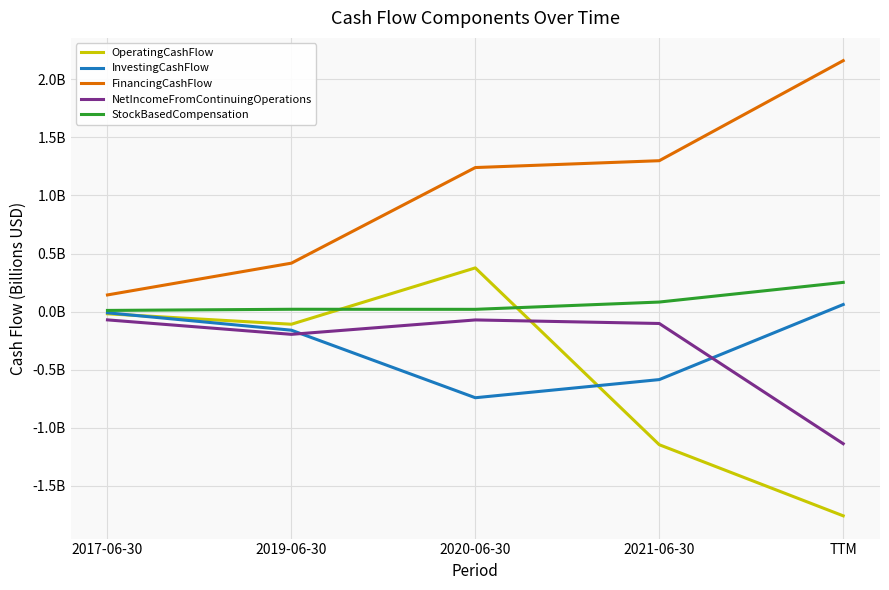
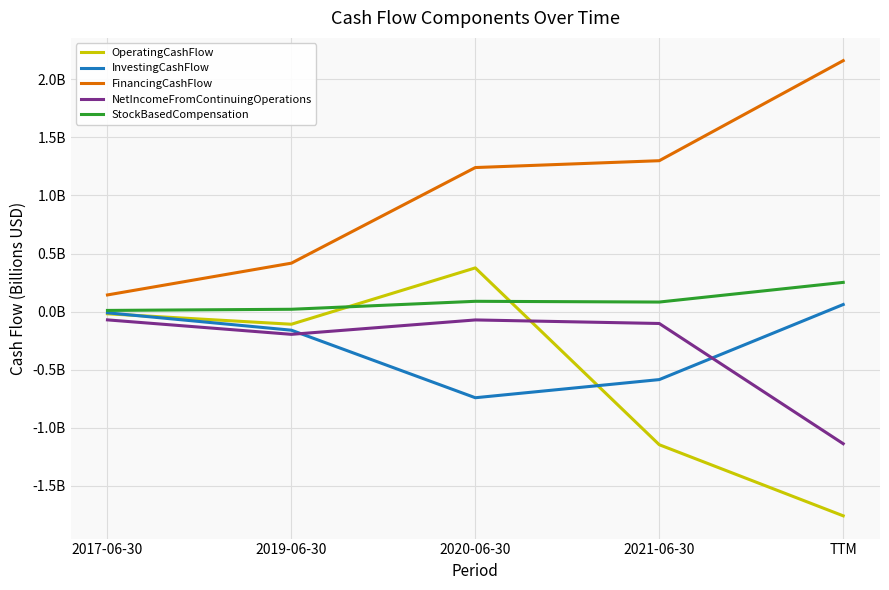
  {
    "OperatingCashFlow": {
      "2019-06-30": -110000000,
      "2020-06-30": 380000000,
      "2021-06-30": -1150000000,
      "TTM": -1760000000
    },
    "InvestingCashFlow": {
      "2019-06-30": -160000000,
      "2020-06-30": -740000000,
      "2021-06-30": -590000000,
      "TTM": 60000000
    },
    "FinancingCashFlow": {
      "2017-06-30": 140000000,
      "2019-06-30": 420000000,
      "2020-06-30": 1240000000,
      "2021-06-30": 1300000000,
      "TTM": 2160000000
    },
    "NetIncomeFromContinuingOperations": {
      "2017-06-30": -70000000,
      "2019-06-30": -200000000,
      "2020-06-30": -70000000,
      "2021-06-30": -100000000,
      "TTM": -1140000000
    },
    "StockBasedCompensation": {
      "2019-06-30": 20000000,
-     "2020-06-30": 20000000,
+     "2020-06-30": 90000000,
      "2021-06-30": 80000000,
      "TTM": 250000000
    }
  }
